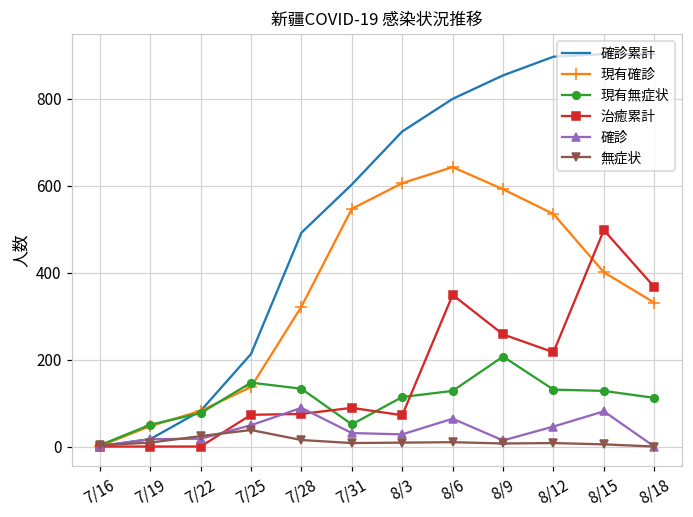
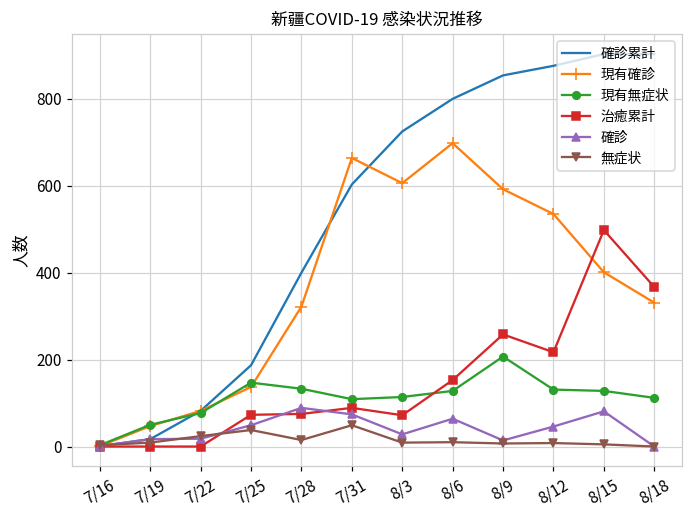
  {
    "確診累計": {
-     "7/25": 210,
-     "7/28": 490,
+     "7/25": 190,
+     "7/28": 400,
      "7/31": 600,
      "8/3": 730,
      "8/6": 800,
      "8/9": 850,
-     "8/12": 900
+     "8/12": 880
    },
    "現有確診": {
      "7/25": 140,
      "7/28": 320,
-     "7/31": 550,
+     "7/31": 660,
      "8/3": 610,
-     "8/6": 640,
+     "8/6": 700,
      "8/9": 590,
      "8/12": 540,
      "8/15": 400,
      "8/18": 330
    },
    "現有無症状": {
      "7/25": 150,
      "7/28": 130,
-     "7/31": 50,
+     "7/31": 110,
      "8/3": 110,
      "8/6": 130,
      "8/9": 210,
      "8/12": 130,
      "8/15": 130,
      "8/18": 110
    },
    "治癒累計": {
      "7/19": 0,
      "7/22": 0,
      "7/25": 70,
      "7/28": 80,
      "7/31": 90,
      "8/3": 70,
-     "8/6": 350,
+     "8/6": 150,
      "8/9": 260,
      "8/12": 220,
      "8/15": 500,
      "8/18": 370
    },
    "確診": {
      "7/25": 50,
      "7/28": 90,
-     "7/31": 30,
+     "7/31": 70,
      "8/3": 30,
      "8/6": 60,
      "8/9": 10,
      "8/12": 50,
      "8/15": 80
    },
    "無症状": {
      "7/19": 10,
      "7/25": 40,
      "7/28": 20,
-     "7/31": 10,
+     "7/31": 50,
      "8/3": 10,
      "8/6": 10,
      "8/9": 10,
      "8/12": 10,
      "8/15": 10
    }
  }
